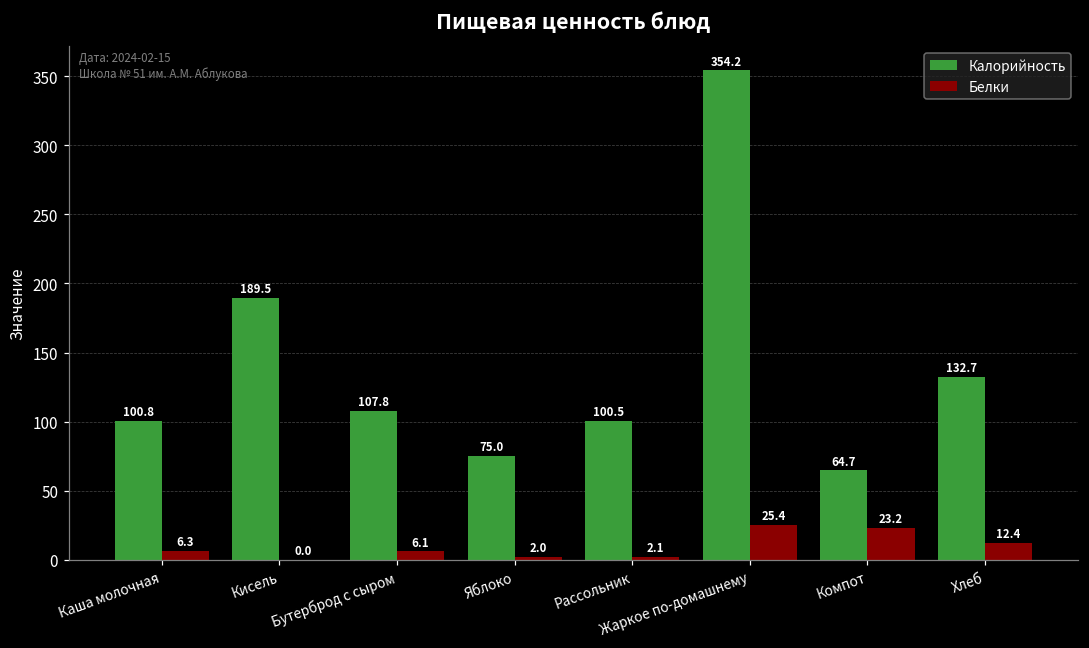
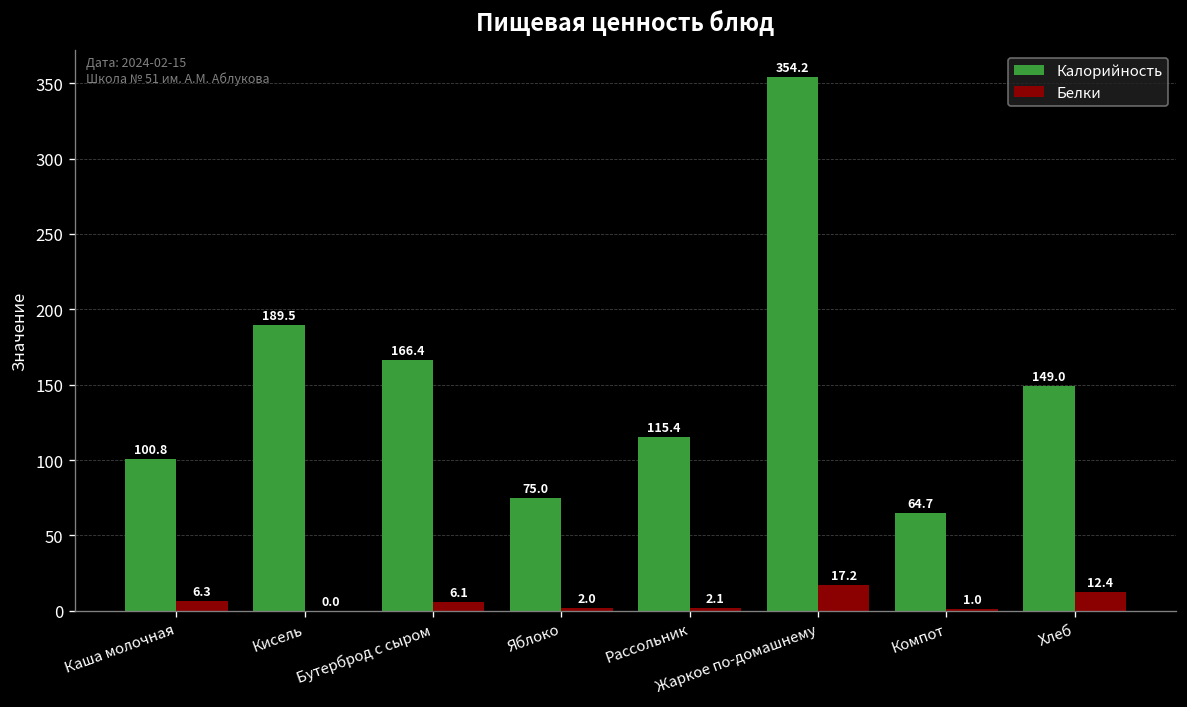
  {
    "Калорийность": {
      "Каша молочная": 100.8,
      "Кисель": 189.5,
-     "Бутерброд с сыром": 107.8,
+     "Бутерброд с сыром": 166.4,
      "Яблоко": 75.0,
-     "Рассольник": 100.5,
+     "Рассольник": 115.4,
      "Жаркое по-домашнему": 354.2,
      "Компот": 64.7,
-     "Хлеб": 132.7
+     "Хлеб": 149.0
    },
    "Белки": {
      "Каша молочная": 6.3,
      "Кисель": 0.0,
      "Бутерброд с сыром": 6.1,
      "Яблоко": 2.0,
      "Рассольник": 2.1,
-     "Жаркое по-домашнему": 25.4,
-     "Компот": 23.2,
+     "Жаркое по-домашнему": 17.2,
+     "Компот": 1.0,
      "Хлеб": 12.4
    }
  }
